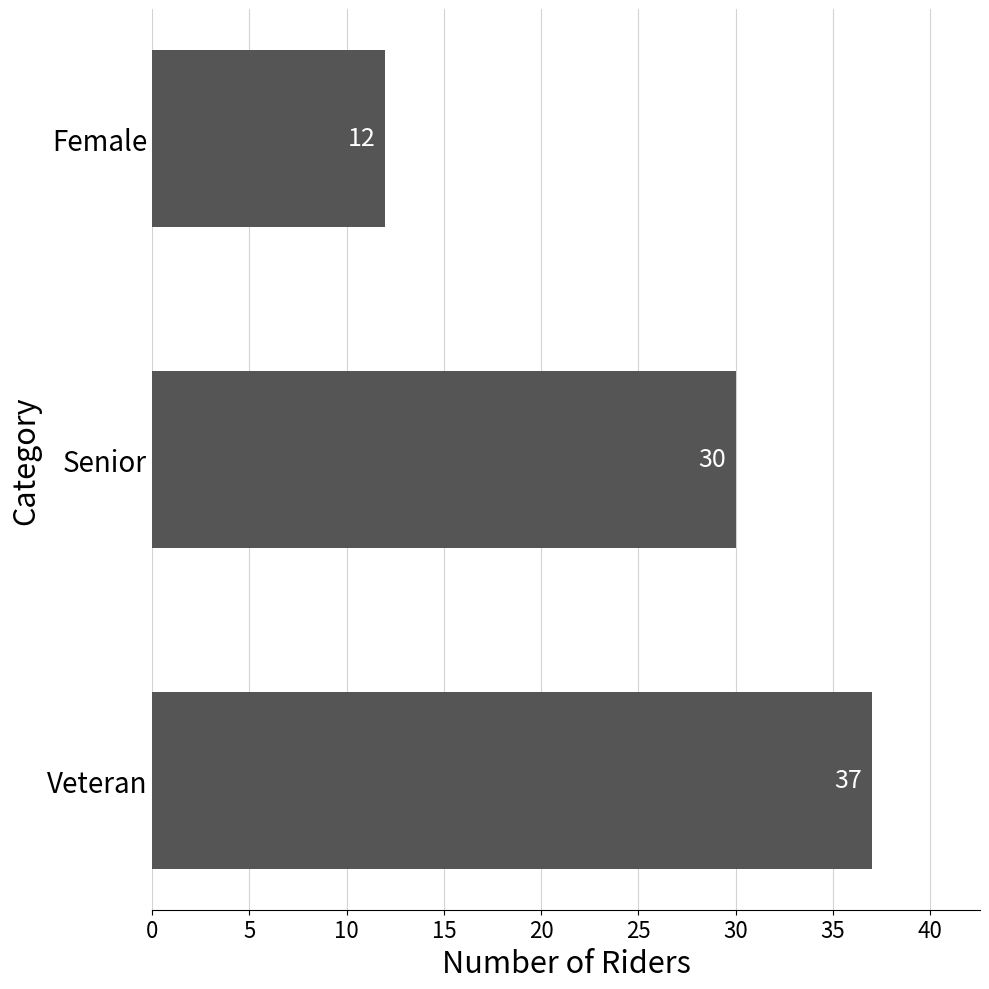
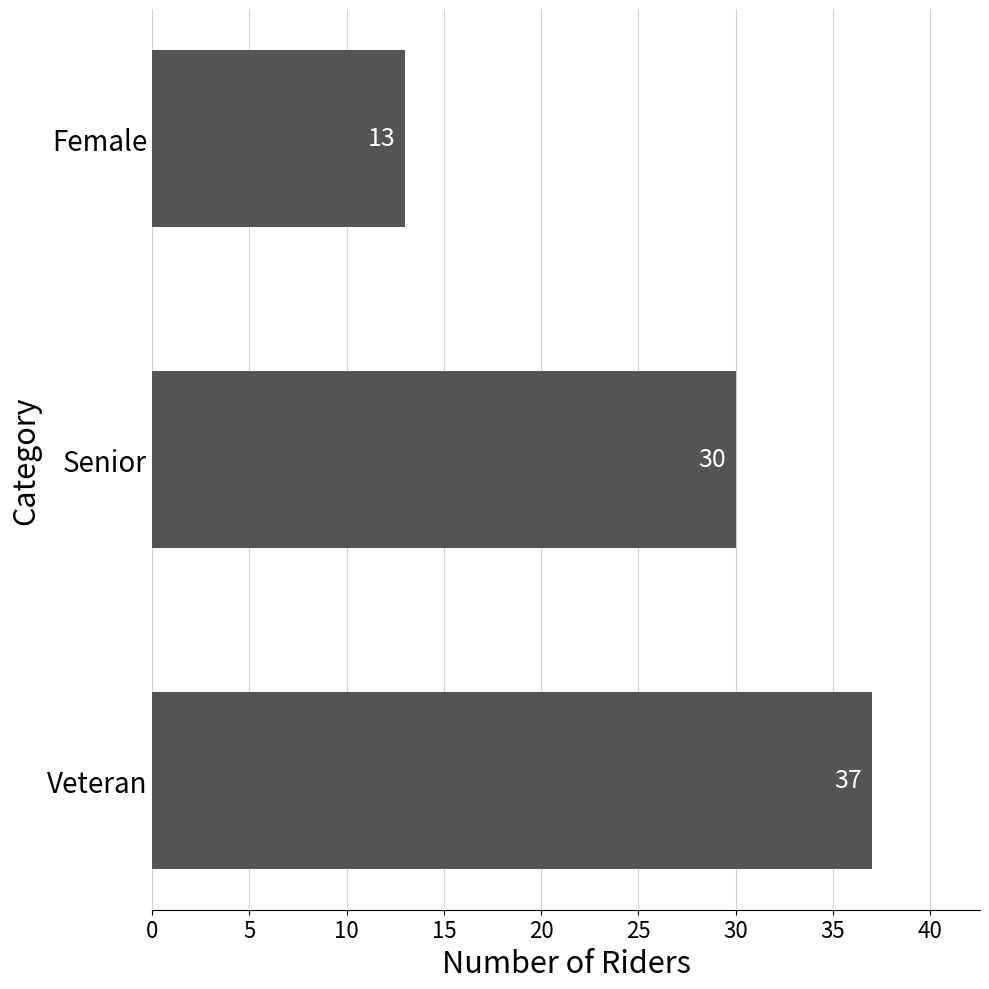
  {
-   "Female": 12,
+   "Female": 13,
    "Senior": 30,
    "Veteran": 37
  }
